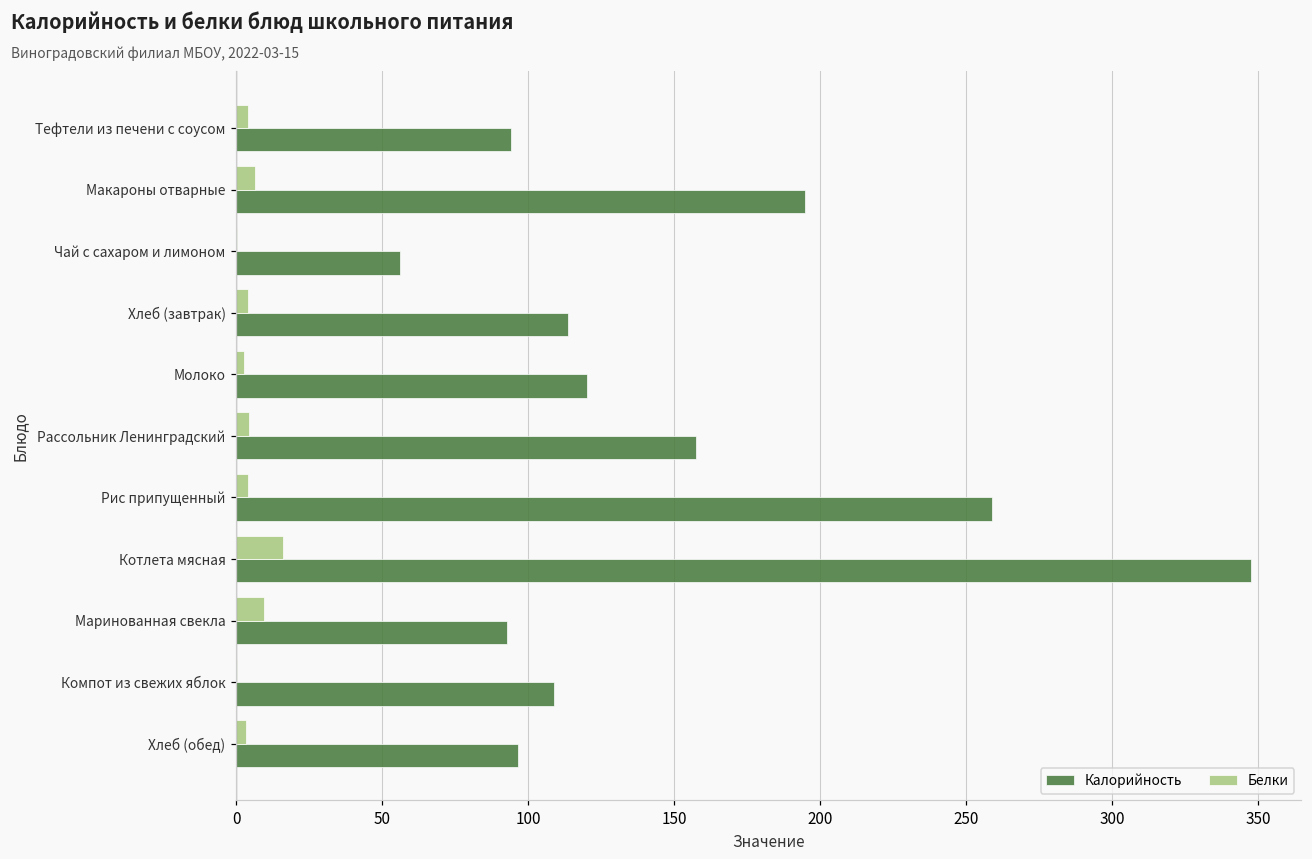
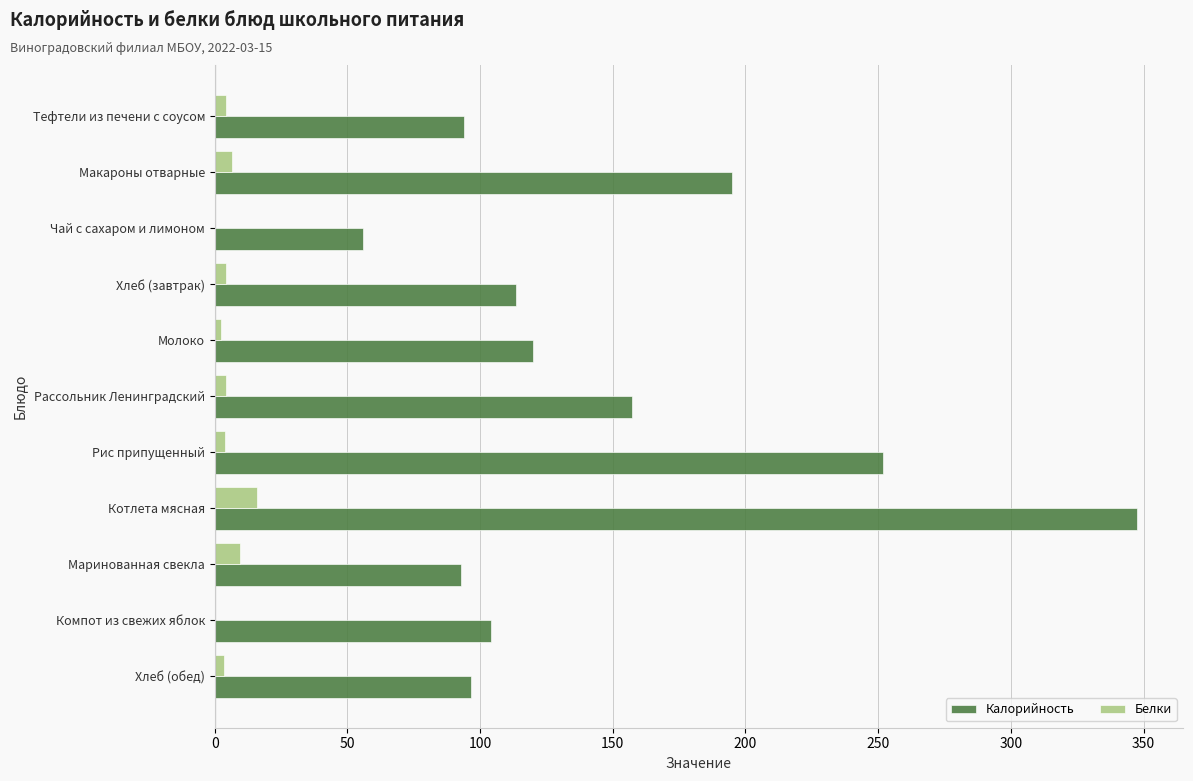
  {
    "Калорийность": {
      "Тефтели из печени с соусом": 94,
      "Макароны отварные": 195,
      "Чай с сахаром и лимоном": 56,
      "Хлеб (завтрак)": 114,
      "Молоко": 120,
      "Рассольник Ленинградский": 157,
-     "Рис припущенный": 259,
+     "Рис припущенный": 252,
      "Котлета мясная": 348,
      "Маринованная свекла": 93,
-     "Компот из свежих яблок": 109,
+     "Компот из свежих яблок": 104,
      "Хлеб (обед)": 97
    },
    "Белки": {
      "Тефтели из печени с соусом": 4,
      "Макароны отварные": 6,
      "Хлеб (завтрак)": 4,
      "Молоко": 3,
      "Рассольник Ленинградский": 4,
      "Рис припущенный": 4,
      "Котлета мясная": 16,
      "Маринованная свекла": 9,
      "Хлеб (обед)": 4
    }
  }
